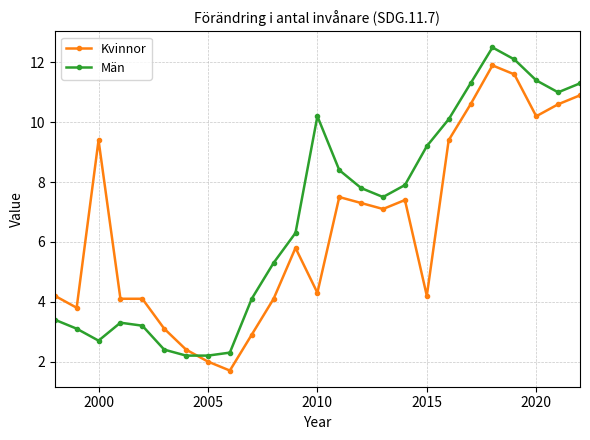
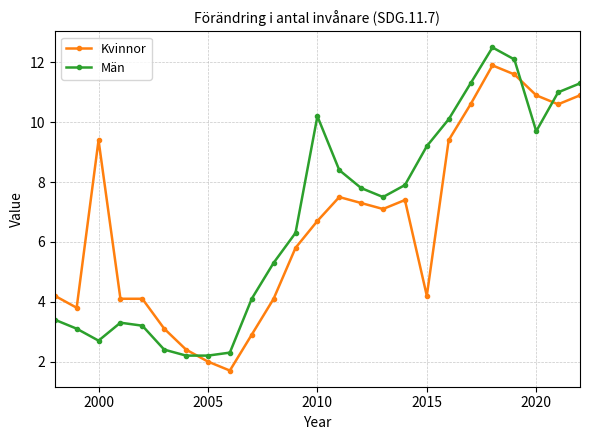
  {
    "Kvinnor": {
      "2000": 9.4,
      "2005": 2.0,
-     "2010": 4.3,
+     "2010": 6.7,
      "2015": 4.2,
-     "2020": 10.2
+     "2020": 10.9
    },
    "Män": {
      "2000": 2.7,
      "2005": 2.2,
      "2010": 10.2,
      "2015": 9.2,
-     "2020": 11.4
+     "2020": 9.7
    }
  }
